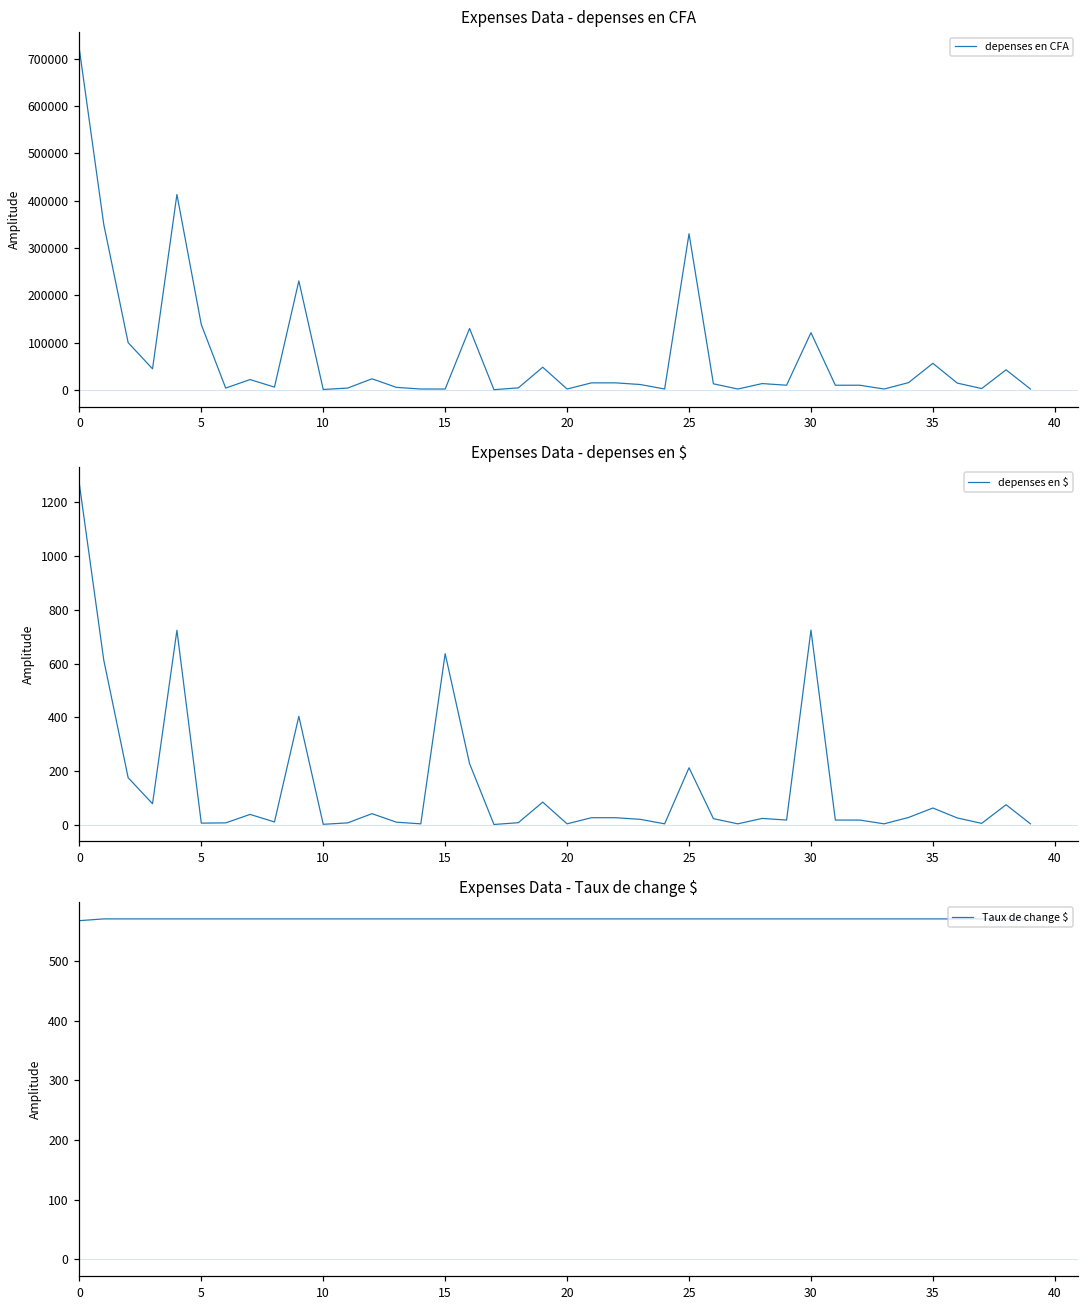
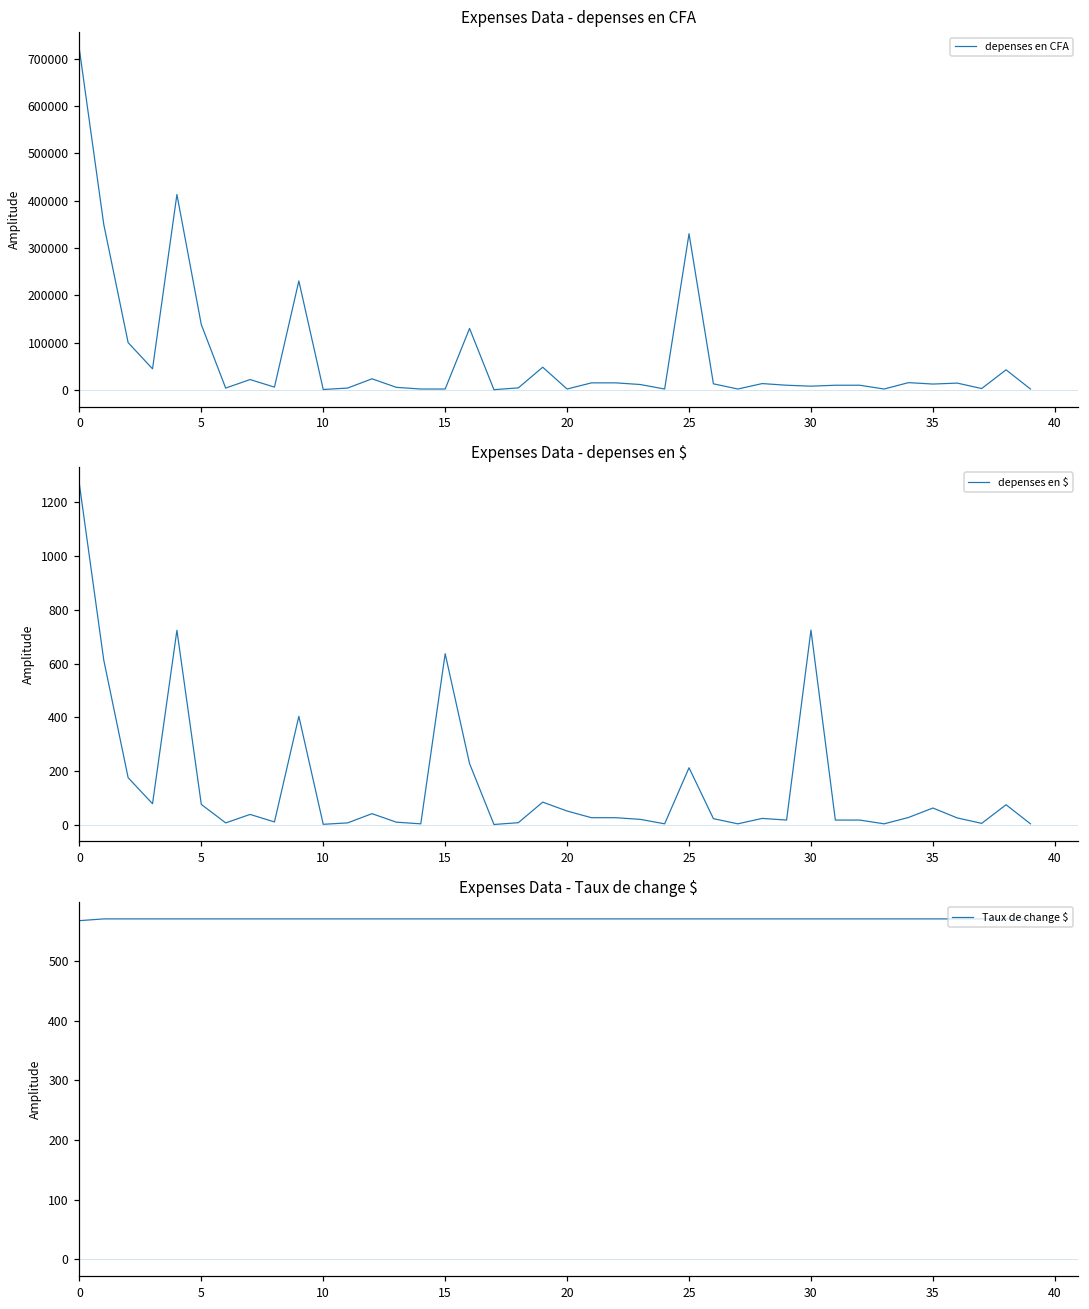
  {
    "Expenses Data - depenses en CFA": {
      "0": 720000,
      "5": 140000,
      "10": 0,
      "15": 0,
      "20": 0,
      "25": 330000,
-     "30": 120000,
-     "35": 60000
+     "30": 10000,
+     "35": 10000
    },
    "Expenses Data - depenses en $": {
      "0": 1270,
-     "5": 10,
+     "5": 80,
      "10": 0,
      "15": 640,
-     "20": 0,
+     "20": 50,
      "25": 210,
      "30": 720,
      "35": 60
    },
    "Expenses Data - Taux de change $": {
      "0": 570,
      "5": 570,
      "10": 570,
      "15": 570,
      "20": 570,
      "25": 570,
      "30": 570,
      "35": 570
    }
  }
